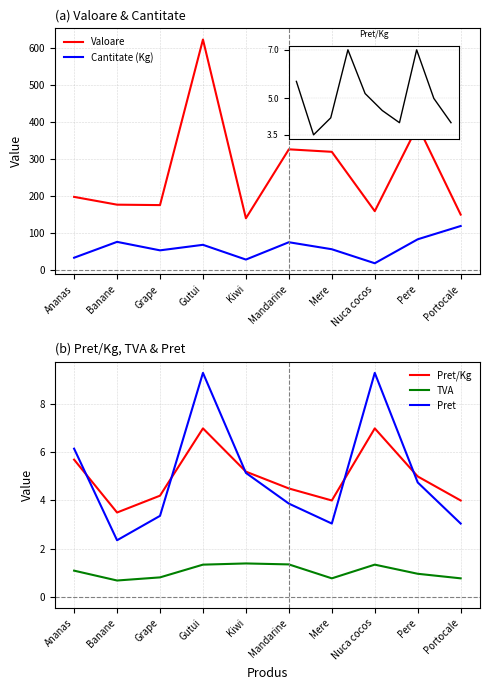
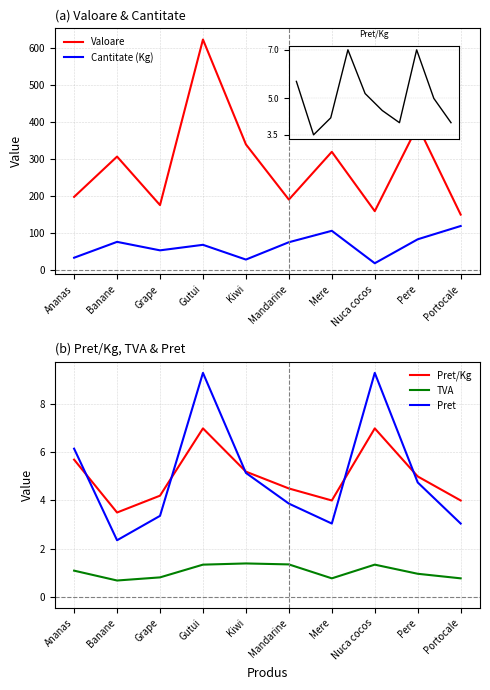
  {
    "(a) Valoare & Cantitate": {
      "Valoare": {
        "Ananas": 200,
-       "Banane": 180,
+       "Banane": 310,
        "Grape": 170,
        "Gutui": 620,
-       "Kiwi": 140,
-       "Mandarine": 330,
+       "Kiwi": 340,
+       "Mandarine": 190,
        "Mere": 320,
        "Nuca cocos": 160,
        "Pere": 390,
        "Portocale": 150
      },
      "Cantitate (Kg)": {
        "Ananas": 30,
        "Banane": 80,
        "Grape": 50,
        "Gutui": 70,
        "Kiwi": 30,
        "Mandarine": 70,
-       "Mere": 60,
+       "Mere": 110,
        "Nuca cocos": 20,
        "Pere": 80,
        "Portocale": 120
      }
    },
    "(b) Pret/Kg, TVA & Pret": {
      "Pret/Kg": {
        "Ananas": 5.7,
        "Banane": 3.5,
        "Grape": 4.2,
        "Gutui": 7.0,
        "Mandarine": 4.5,
        "Mere": 4.0,
        "Nuca cocos": 7.0,
        "Pere": 5.0,
        "Portocale": 4.0
      },
      "TVA": {
        "Ananas": 1.1,
        "Banane": 0.7,
        "Grape": 0.8,
        "Gutui": 1.3,
        "Kiwi": 1.4,
        "Mandarine": 1.3,
        "Mere": 0.8,
        "Nuca cocos": 1.3,
        "Pere": 1.0,
        "Portocale": 0.8
      },
      "Pret": {
        "Ananas": 6.2,
        "Banane": 2.3,
        "Grape": 3.4,
        "Gutui": 9.3,
        "Mandarine": 3.9,
        "Mere": 3.0,
        "Nuca cocos": 9.3,
        "Pere": 4.8,
        "Portocale": 3.0
      }
    }
  }
